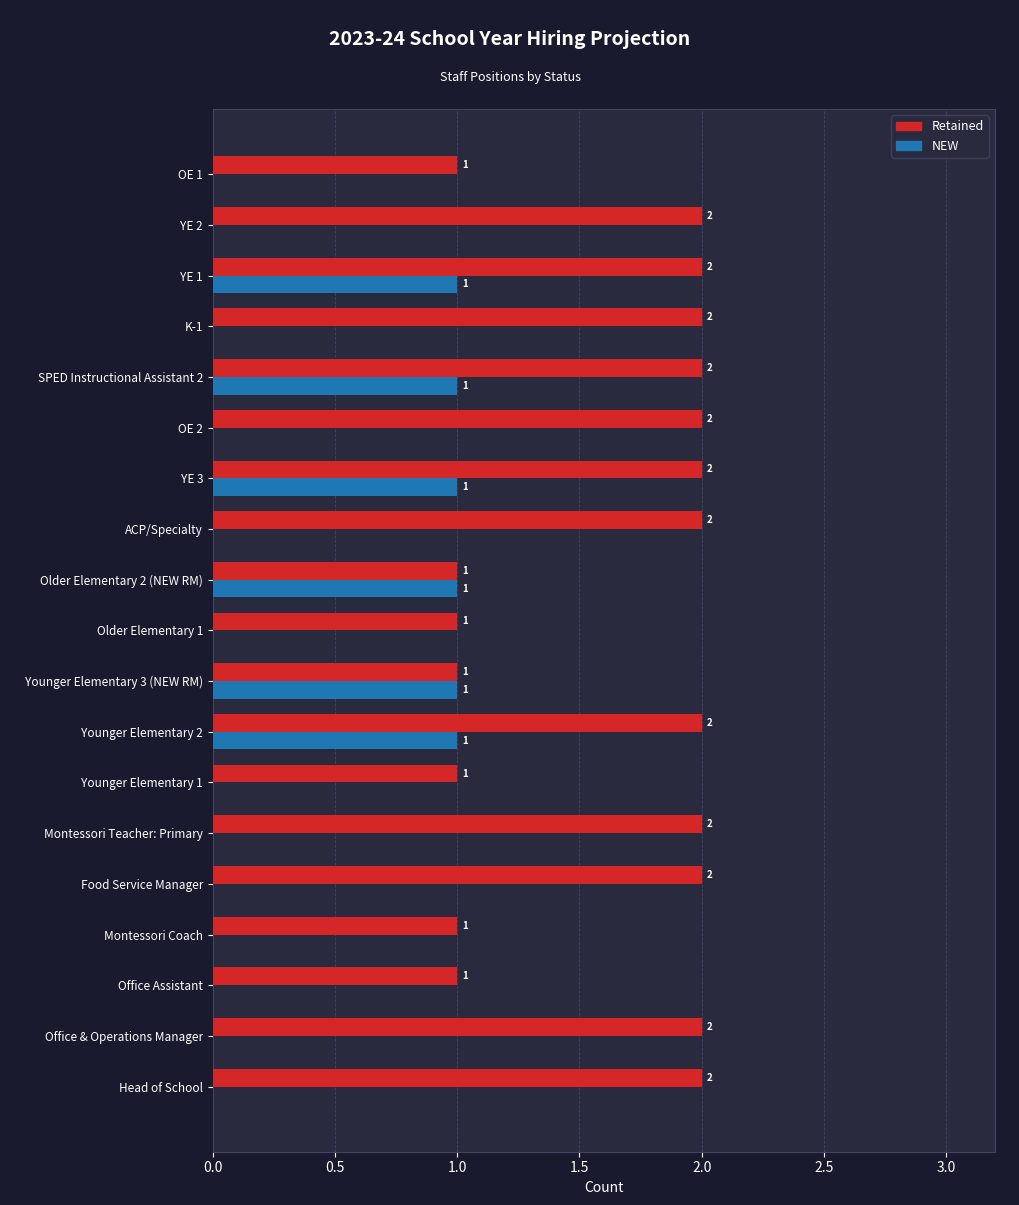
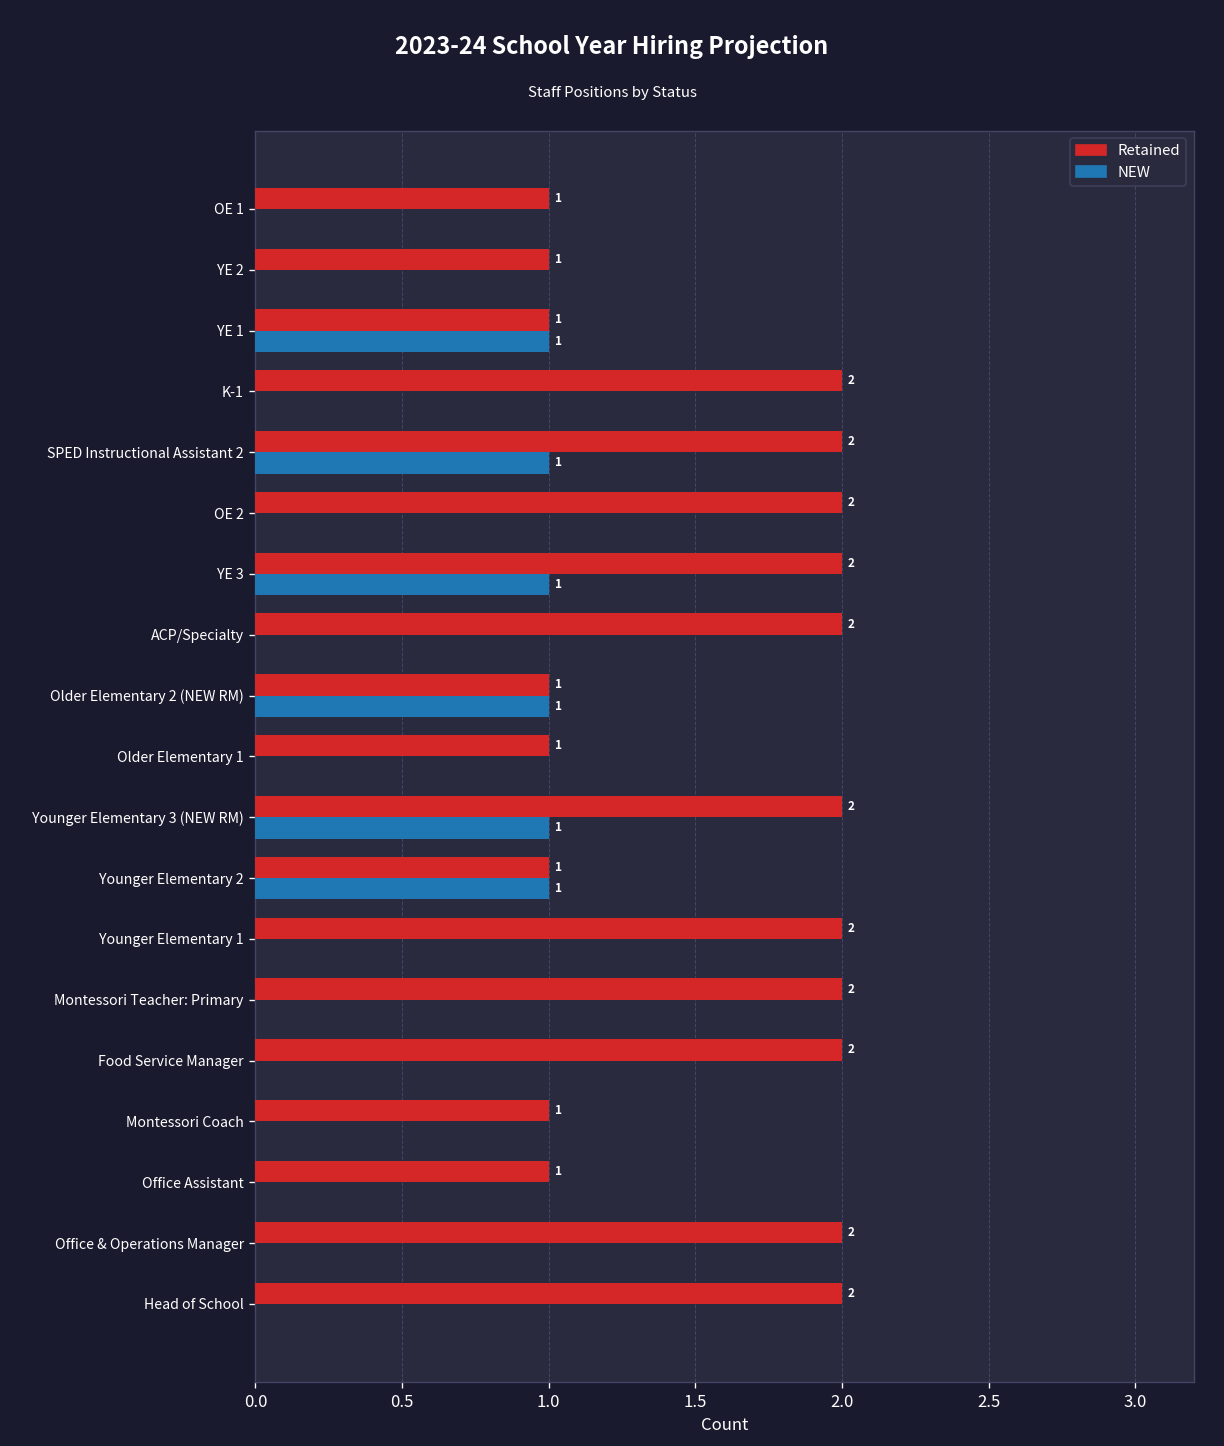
  {
    "Retained": {
      "OE 1": 1,
-     "YE 2": 2,
-     "YE 1": 2,
+     "YE 2": 1,
+     "YE 1": 1,
      "K-1": 2,
      "SPED Instructional Assistant 2": 2,
      "OE 2": 2,
      "YE 3": 2,
      "ACP/Specialty": 2,
      "Older Elementary 2 (NEW RM)": 1,
      "Older Elementary 1": 1,
-     "Younger Elementary 3 (NEW RM)": 1,
-     "Younger Elementary 2": 2,
-     "Younger Elementary 1": 1,
+     "Younger Elementary 3 (NEW RM)": 2,
+     "Younger Elementary 2": 1,
+     "Younger Elementary 1": 2,
      "Montessori Teacher: Primary": 2,
      "Food Service Manager": 2,
      "Montessori Coach": 1,
      "Office Assistant": 1,
      "Office & Operations Manager": 2,
      "Head of School": 2
    },
    "NEW": {
      "YE 1": 1,
      "SPED Instructional Assistant 2": 1,
      "YE 3": 1,
      "Older Elementary 2 (NEW RM)": 1,
      "Younger Elementary 3 (NEW RM)": 1,
      "Younger Elementary 2": 1
    }
  }
